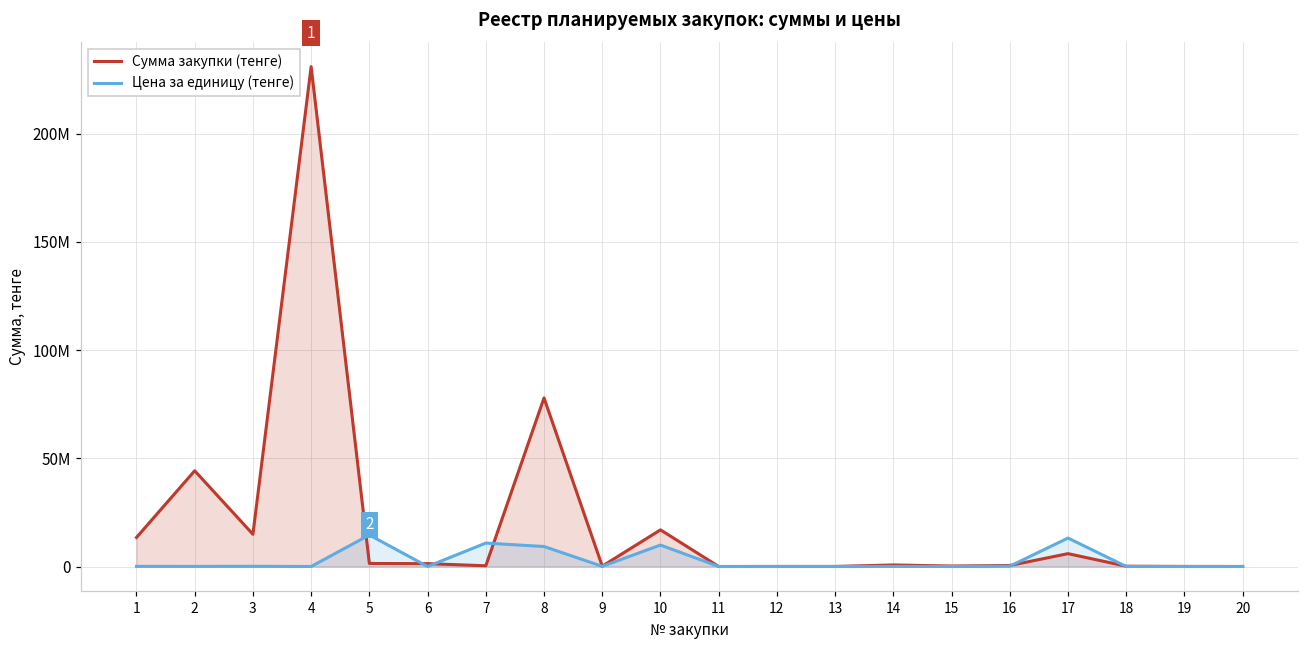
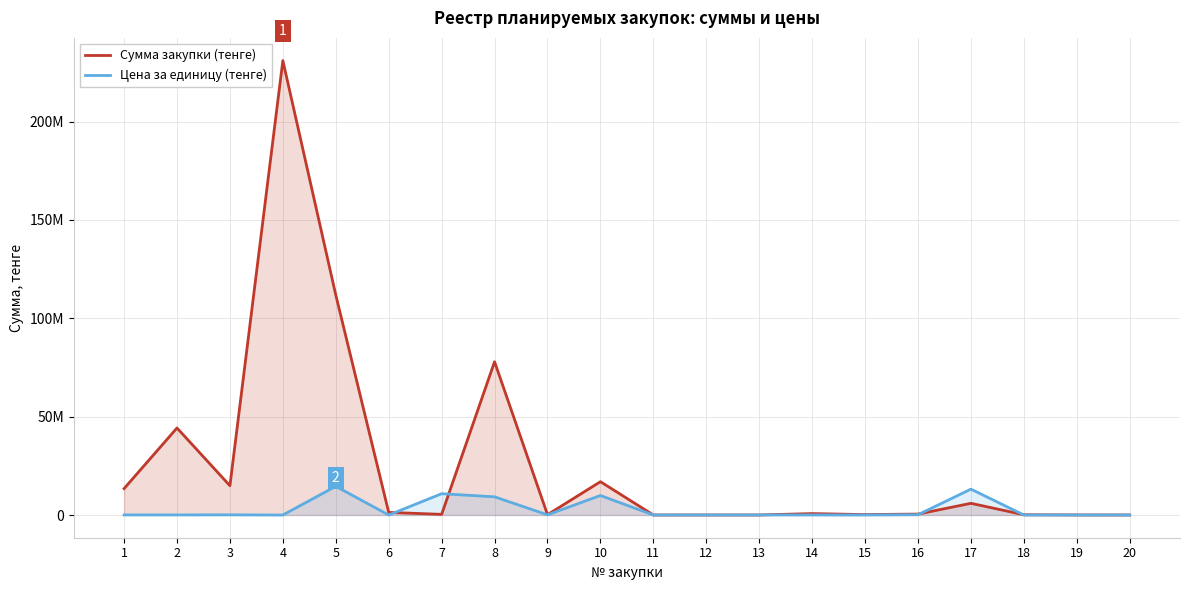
  {
    "Сумма закупки (тенге)": {
      "1": 13000000,
      "2": 44000000,
      "3": 15000000,
-     "5": 1000000,
+     "5": 112000000,
      "6": 1000000,
      "7": 0,
      "8": 78000000,
      "10": 17000000,
      "17": 6000000
    },
    "Цена за единицу (тенге)": {
      "1": 0,
      "2": 0,
      "3": 0,
      "4": 0,
      "6": 0,
      "7": 11000000,
      "8": 9000000,
      "10": 10000000,
      "17": 13000000
    }
  }
